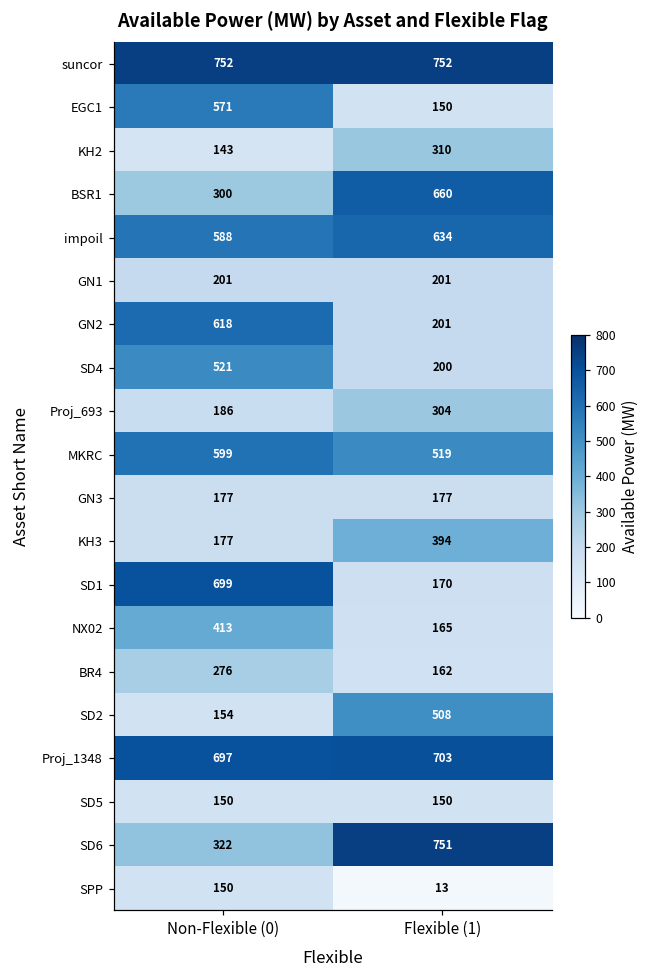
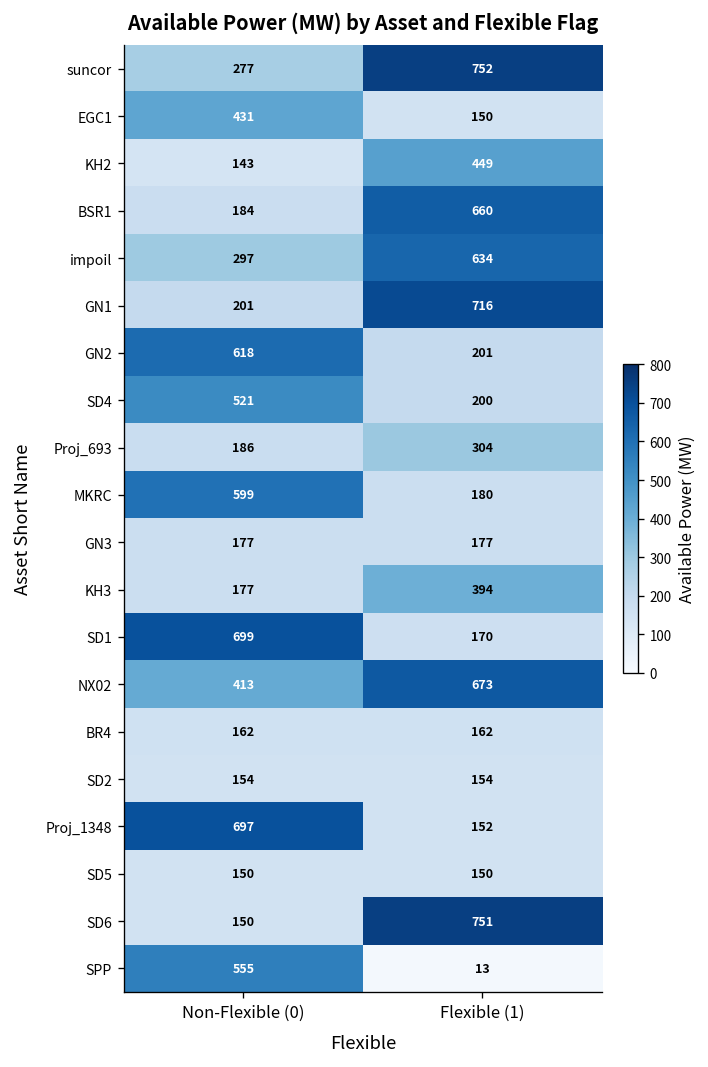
  {
    "suncor": {
-     "Non-Flexible (0)": 752,
+     "Non-Flexible (0)": 277,
      "Flexible (1)": 752
    },
    "EGC1": {
-     "Non-Flexible (0)": 571,
+     "Non-Flexible (0)": 431,
      "Flexible (1)": 150
    },
    "KH2": {
      "Non-Flexible (0)": 143,
-     "Flexible (1)": 310
+     "Flexible (1)": 449
    },
    "BSR1": {
-     "Non-Flexible (0)": 300,
+     "Non-Flexible (0)": 184,
      "Flexible (1)": 660
    },
    "impoil": {
-     "Non-Flexible (0)": 588,
+     "Non-Flexible (0)": 297,
      "Flexible (1)": 634
    },
    "GN1": {
      "Non-Flexible (0)": 201,
-     "Flexible (1)": 201
+     "Flexible (1)": 716
    },
    "GN2": {
      "Non-Flexible (0)": 618,
      "Flexible (1)": 201
    },
    "SD4": {
      "Non-Flexible (0)": 521,
      "Flexible (1)": 200
    },
    "Proj_693": {
      "Non-Flexible (0)": 186,
      "Flexible (1)": 304
    },
    "MKRC": {
      "Non-Flexible (0)": 599,
-     "Flexible (1)": 519
+     "Flexible (1)": 180
    },
    "GN3": {
      "Non-Flexible (0)": 177,
      "Flexible (1)": 177
    },
    "KH3": {
      "Non-Flexible (0)": 177,
      "Flexible (1)": 394
    },
    "SD1": {
      "Non-Flexible (0)": 699,
      "Flexible (1)": 170
    },
    "NX02": {
      "Non-Flexible (0)": 413,
-     "Flexible (1)": 165
+     "Flexible (1)": 673
    },
    "BR4": {
-     "Non-Flexible (0)": 276,
+     "Non-Flexible (0)": 162,
      "Flexible (1)": 162
    },
    "SD2": {
      "Non-Flexible (0)": 154,
-     "Flexible (1)": 508
+     "Flexible (1)": 154
    },
    "Proj_1348": {
      "Non-Flexible (0)": 697,
-     "Flexible (1)": 703
+     "Flexible (1)": 152
    },
    "SD5": {
      "Non-Flexible (0)": 150,
      "Flexible (1)": 150
    },
    "SD6": {
-     "Non-Flexible (0)": 322,
+     "Non-Flexible (0)": 150,
      "Flexible (1)": 751
    },
    "SPP": {
-     "Non-Flexible (0)": 150,
+     "Non-Flexible (0)": 555,
      "Flexible (1)": 13
    }
  }
